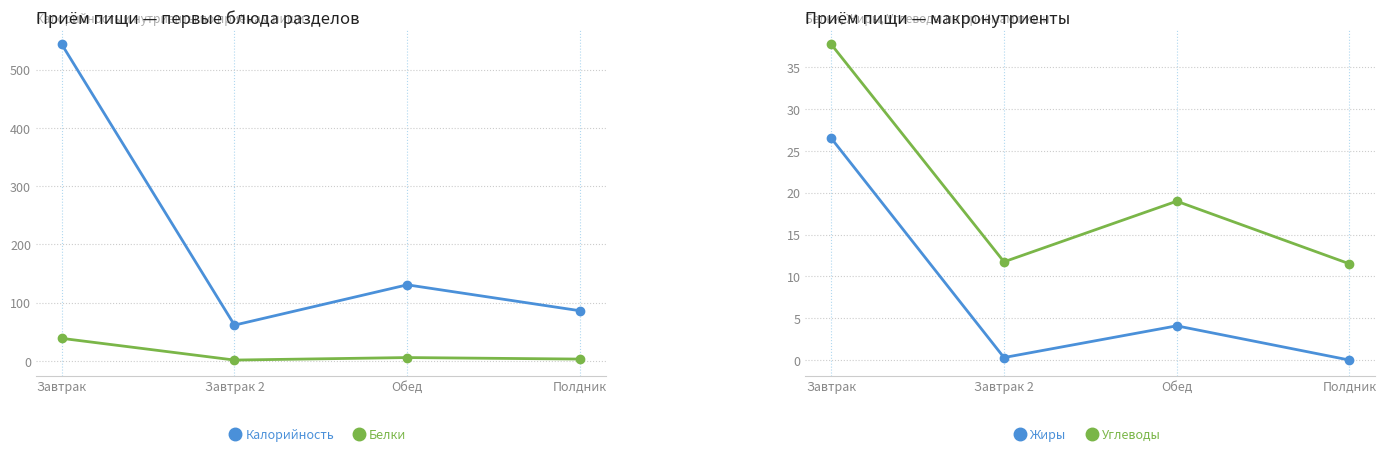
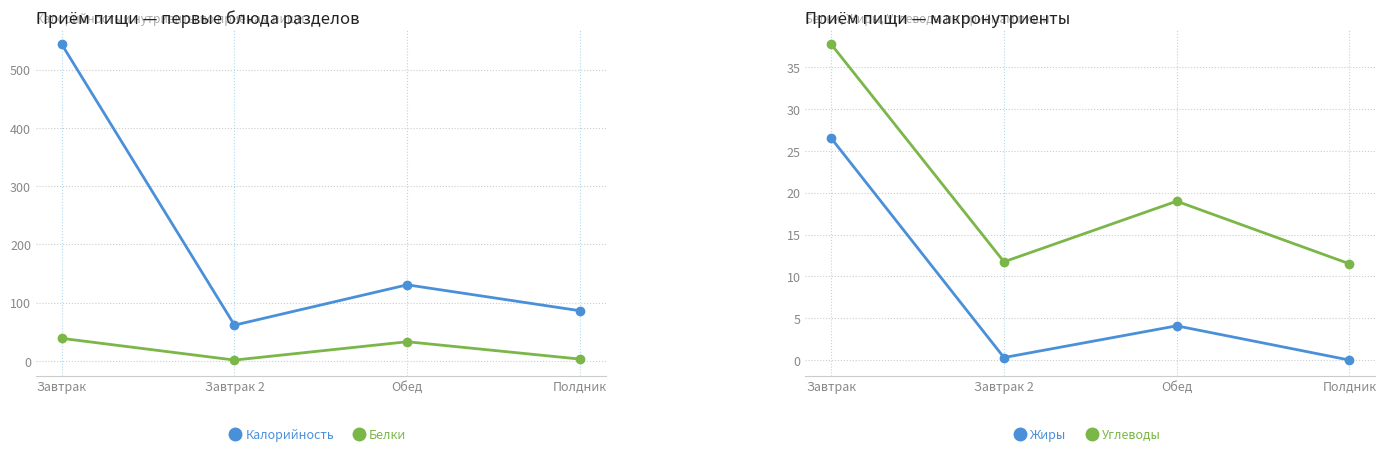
  {
    "Приём пищи — первые блюда разделов": {
      "Калорийность": {
        "Завтрак": 540,
        "Завтрак 2": 60,
        "Обед": 130,
        "Полдник": 90
      },
      "Белки": {
        "Завтрак": 40,
        "Завтрак 2": 0,
-       "Обед": 10,
+       "Обед": 30,
        "Полдник": 0
      }
    },
    "Приём пищи — макронутриенты": {
      "Жиры": {
        "Завтрак": 27,
        "Завтрак 2": 0,
        "Обед": 4,
        "Полдник": 0
      },
      "Углеводы": {
        "Завтрак": 38,
        "Завтрак 2": 12,
        "Обед": 19,
        "Полдник": 12
      }
    }
  }
